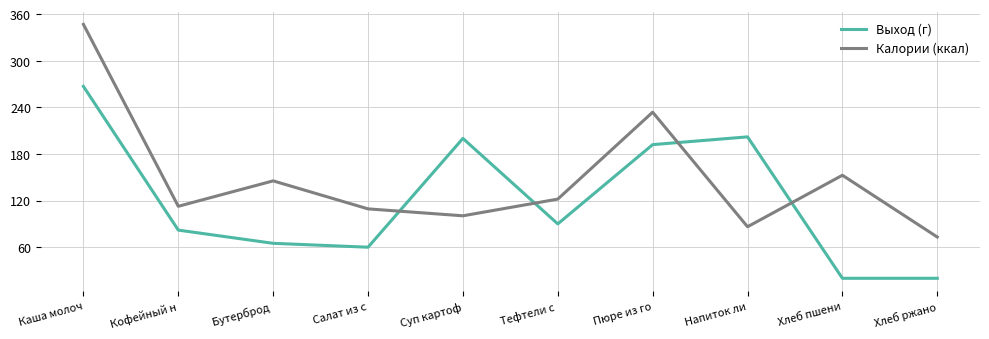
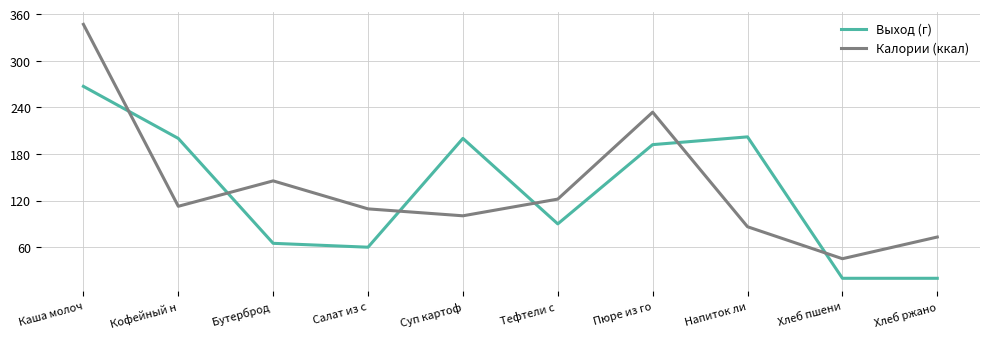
  {
    "Выход (г)": {
      "Каша молоч": 270,
-     "Кофейный н": 80,
+     "Кофейный н": 200,
      "Бутерброд": 70,
      "Салат из с": 60,
      "Суп картоф": 200,
      "Тефтели с": 90,
      "Пюре из го": 190,
      "Напиток ли": 200,
      "Хлеб пшени": 20,
      "Хлеб ржано": 20
    },
    "Калории (ккал)": {
      "Каша молоч": 350,
      "Кофейный н": 110,
      "Бутерброд": 150,
      "Салат из с": 110,
      "Суп картоф": 100,
      "Тефтели с": 120,
      "Пюре из го": 230,
      "Напиток ли": 90,
-     "Хлеб пшени": 150,
+     "Хлеб пшени": 50,
      "Хлеб ржано": 70
    }
  }
